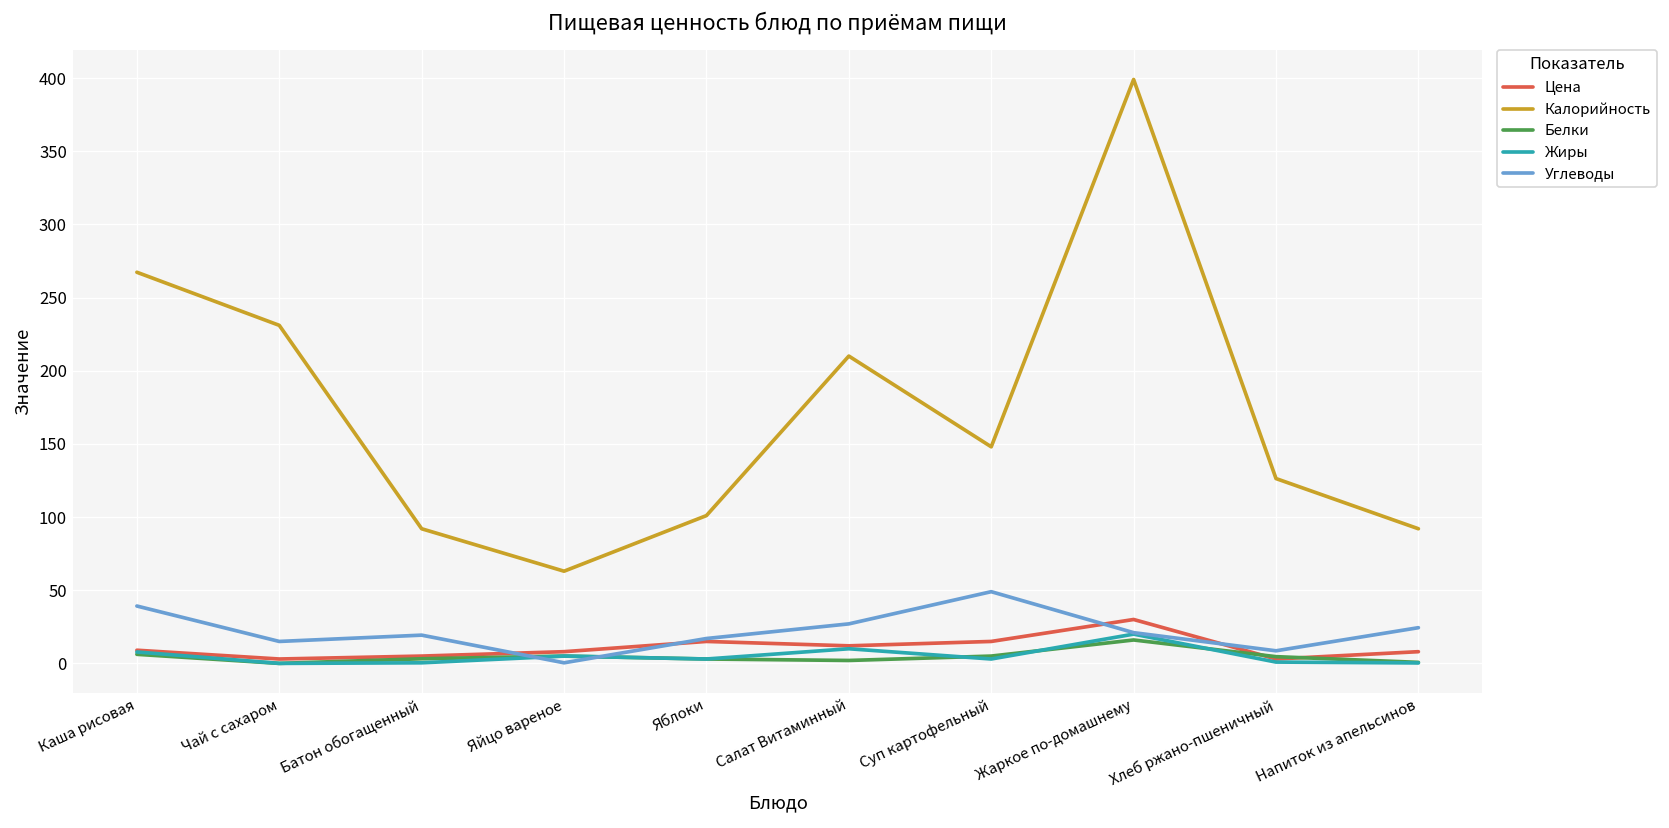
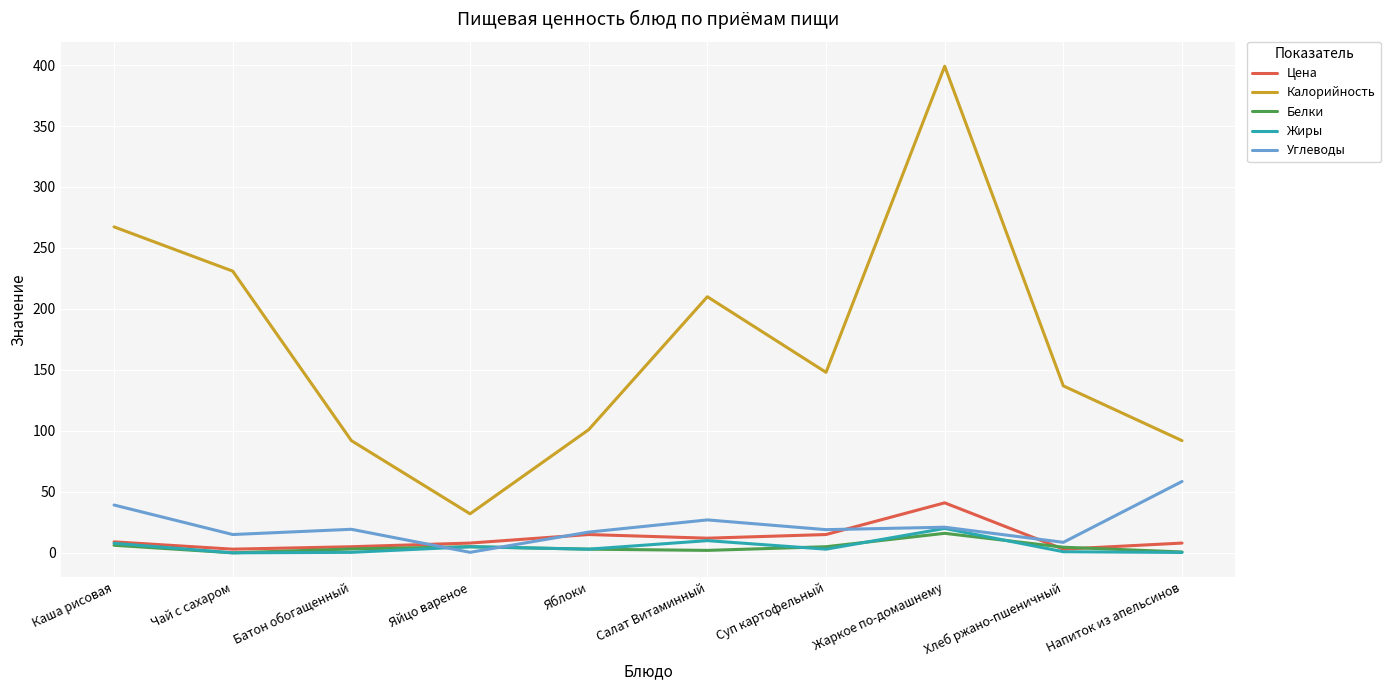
  {
    "Цена": {
      "Чай с сахаром": 3,
      "Яйцо вареное": 8,
      "Суп картофельный": 15,
-     "Жаркое по-домашнему": 30,
+     "Жаркое по-домашнему": 41,
      "Напиток из апельсинов": 8
    },
    "Калорийность": {
      "Каша рисовая": 267,
      "Чай с сахаром": 231,
      "Батон обогащенный": 92,
-     "Яйцо вареное": 63,
+     "Яйцо вареное": 32,
      "Яблоки": 101,
      "Салат Витаминный": 210,
      "Суп картофельный": 148,
      "Жаркое по-домашнему": 399,
-     "Хлеб ржано-пшеничный": 126,
+     "Хлеб ржано-пшеничный": 137,
      "Напиток из апельсинов": 92
    },
    "Белки": {
      "Салат Витаминный": 2,
      "Жаркое по-домашнему": 16
    },
    "Жиры": {
      "Батон обогащенный": 0
    },
    "Углеводы": {
      "Каша рисовая": 39,
      "Чай с сахаром": 15,
      "Батон обогащенный": 19,
      "Яйцо вареное": 0,
      "Салат Витаминный": 27,
-     "Суп картофельный": 49,
+     "Суп картофельный": 19,
      "Хлеб ржано-пшеничный": 9,
-     "Напиток из апельсинов": 24
+     "Напиток из апельсинов": 59
    }
  }
